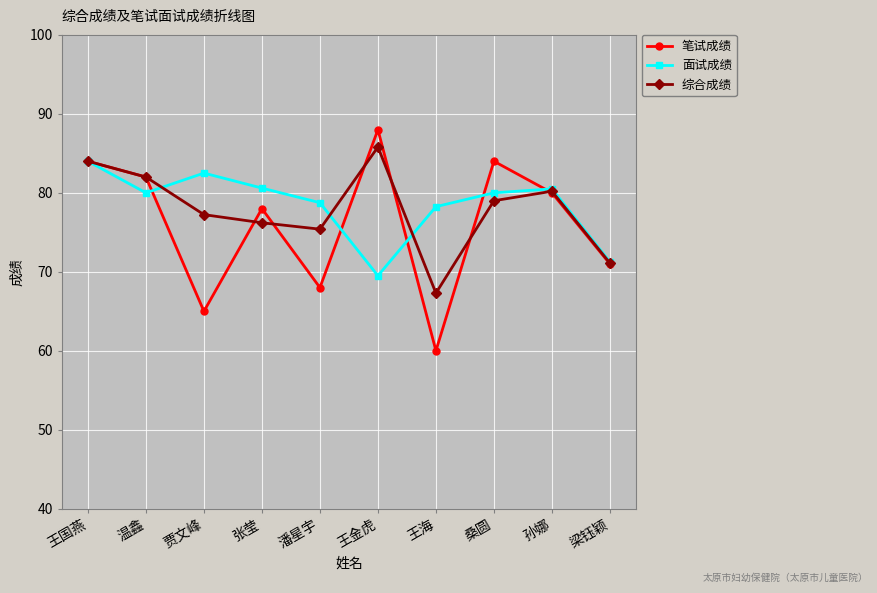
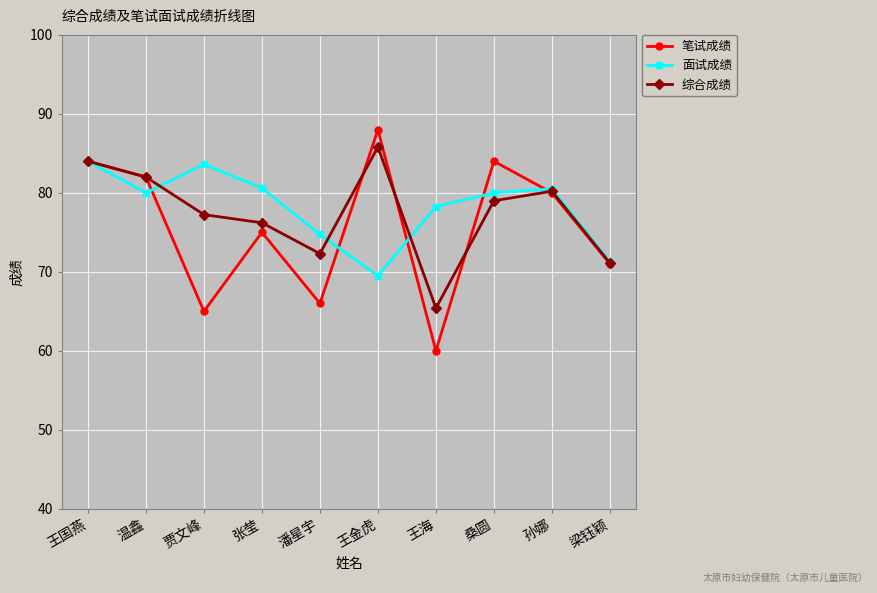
  {
    "笔试成绩": {
      "贾文峰": 65,
-     "张莹": 78,
-     "潘星宇": 68,
+     "张莹": 75,
+     "潘星宇": 66,
      "王金虎": 88,
      "王海": 60,
      "桑圆": 84
    },
    "面试成绩": {
      "温鑫": 80,
-     "贾文峰": 83,
+     "贾文峰": 84,
      "张莹": 81,
-     "潘星宇": 79,
+     "潘星宇": 75,
      "王金虎": 70,
      "王海": 78,
      "桑圆": 80
    },
    "综合成绩": {
      "贾文峰": 77,
      "张莹": 76,
-     "潘星宇": 75,
+     "潘星宇": 72,
      "王金虎": 86,
-     "王海": 67,
+     "王海": 65,
      "桑圆": 79
    }
  }
